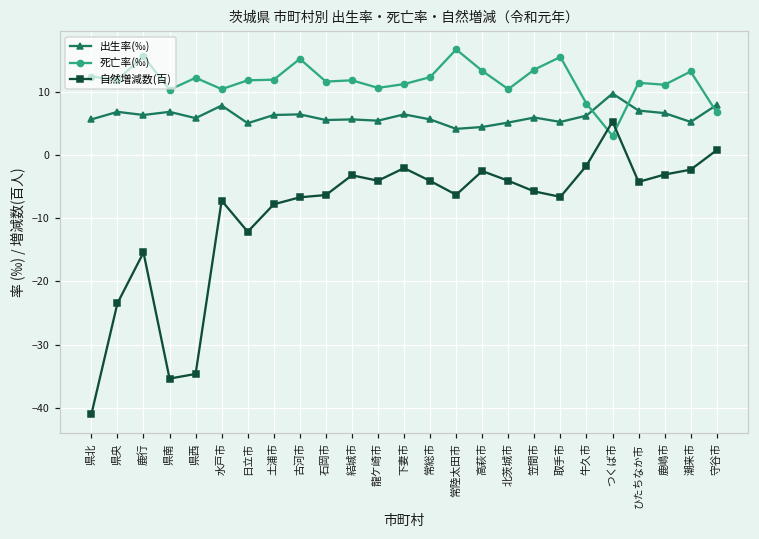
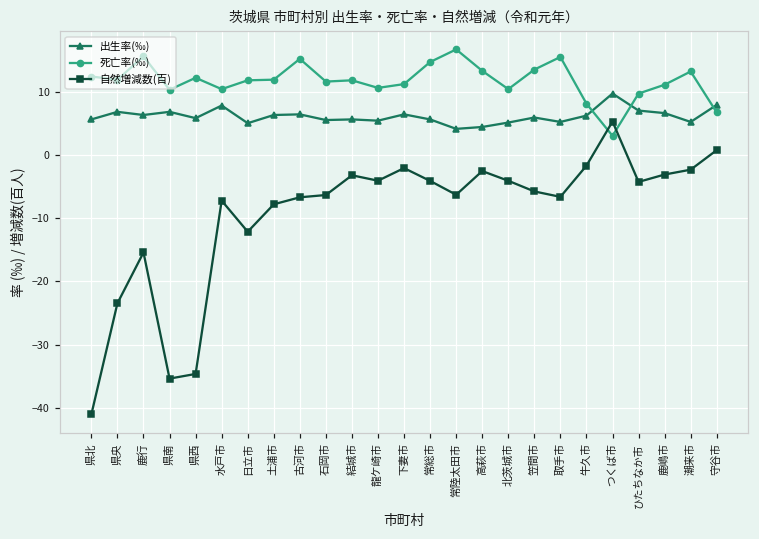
  {
    "死亡率(‰)": {
      "県西": 12,
      "水戸市": 11,
      "日立市": 12,
      "土浦市": 12,
      "古河市": 15,
      "石岡市": 12,
      "結城市": 12,
      "龍ケ崎市": 11,
      "下妻市": 11,
-     "常総市": 12,
+     "常総市": 15,
      "常陸太田市": 17,
      "高萩市": 13,
      "北茨城市": 11,
      "笠間市": 14,
      "取手市": 16,
      "牛久市": 8,
      "つくば市": 3,
-     "ひたちなか市": 12,
+     "ひたちなか市": 10,
      "鹿嶋市": 11,
      "潮来市": 13,
      "守谷市": 7
    }
  }
